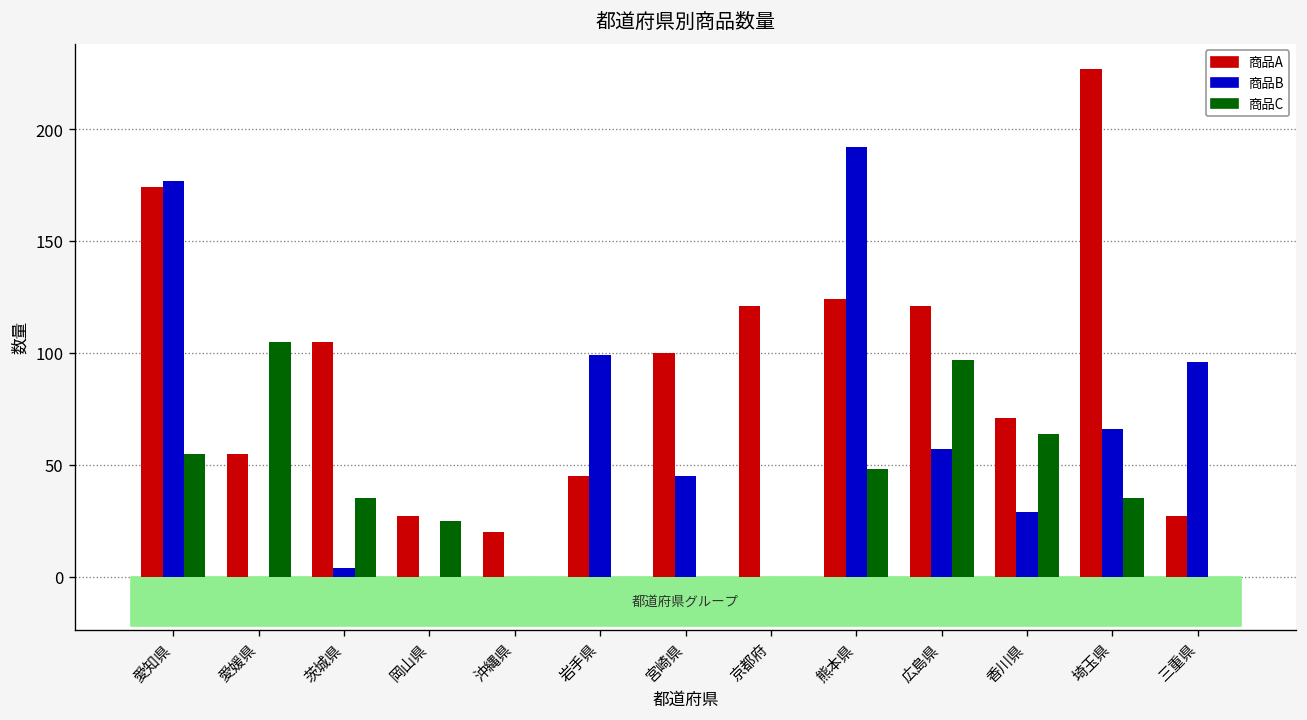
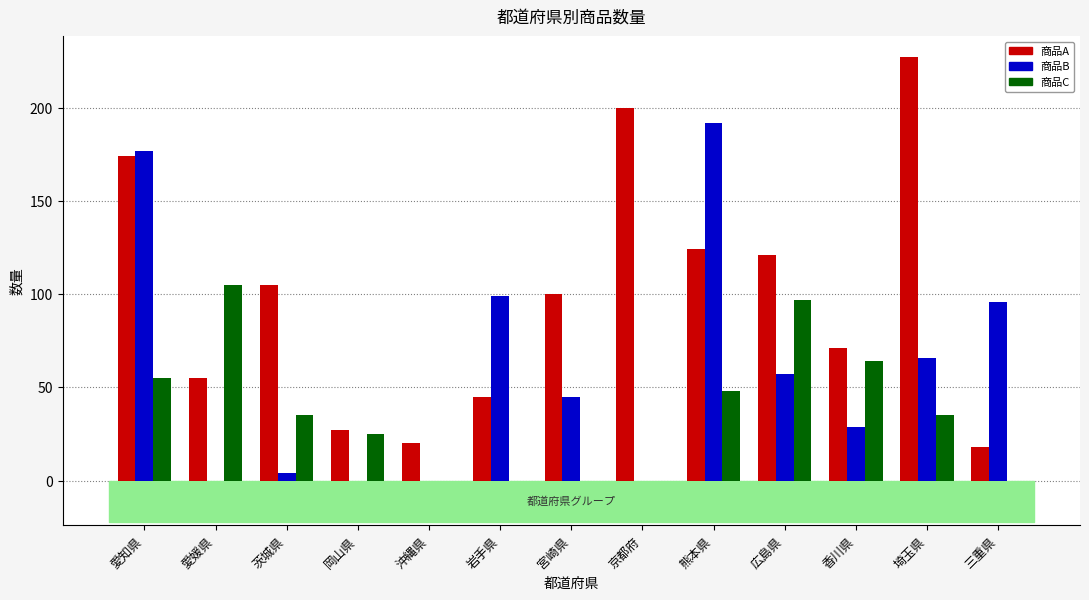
  {
    "商品A": {
      "愛知県": 174,
      "愛媛県": 55,
      "茨城県": 105,
      "岡山県": 27,
      "沖縄県": 20,
      "岩手県": 45,
      "宮崎県": 100,
-     "京都府": 121,
+     "京都府": 200,
      "熊本県": 124,
      "広島県": 121,
      "香川県": 71,
      "埼玉県": 227,
-     "三重県": 27
+     "三重県": 18
    },
    "商品B": {
      "愛知県": 177,
      "愛媛県": 0,
      "茨城県": 4,
      "岡山県": 0,
      "沖縄県": 0,
      "岩手県": 99,
      "宮崎県": 45,
      "京都府": 0,
      "熊本県": 192,
      "広島県": 57,
      "香川県": 29,
      "埼玉県": 66,
      "三重県": 96
    },
    "商品C": {
      "愛知県": 55,
      "愛媛県": 105,
      "茨城県": 35,
      "岡山県": 25,
      "沖縄県": 0,
      "岩手県": 0,
      "宮崎県": 0,
      "京都府": 0,
      "熊本県": 48,
      "広島県": 97,
      "香川県": 64,
      "埼玉県": 35,
      "三重県": 0
    }
  }
